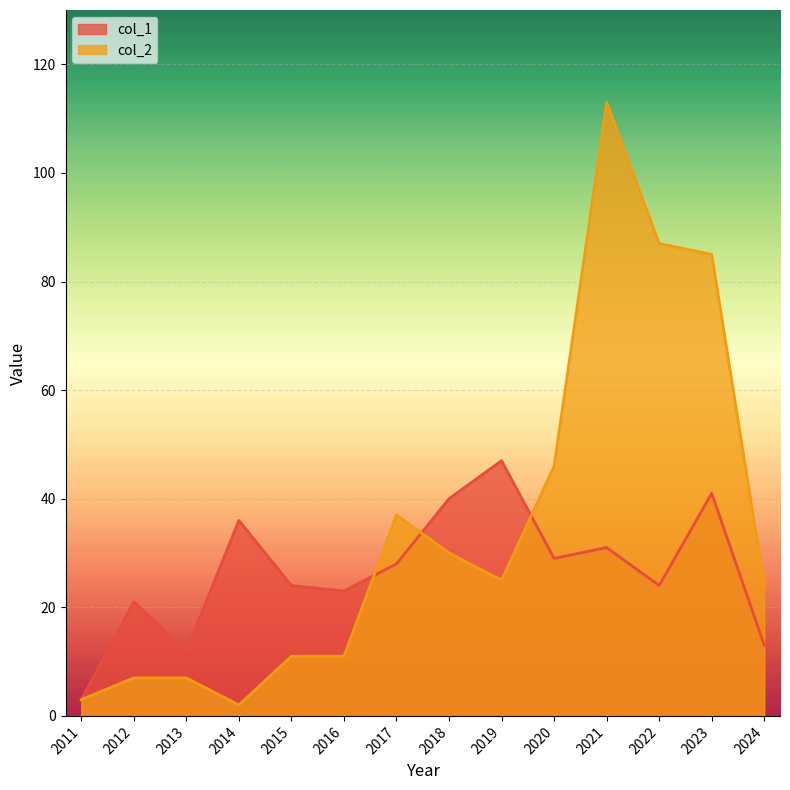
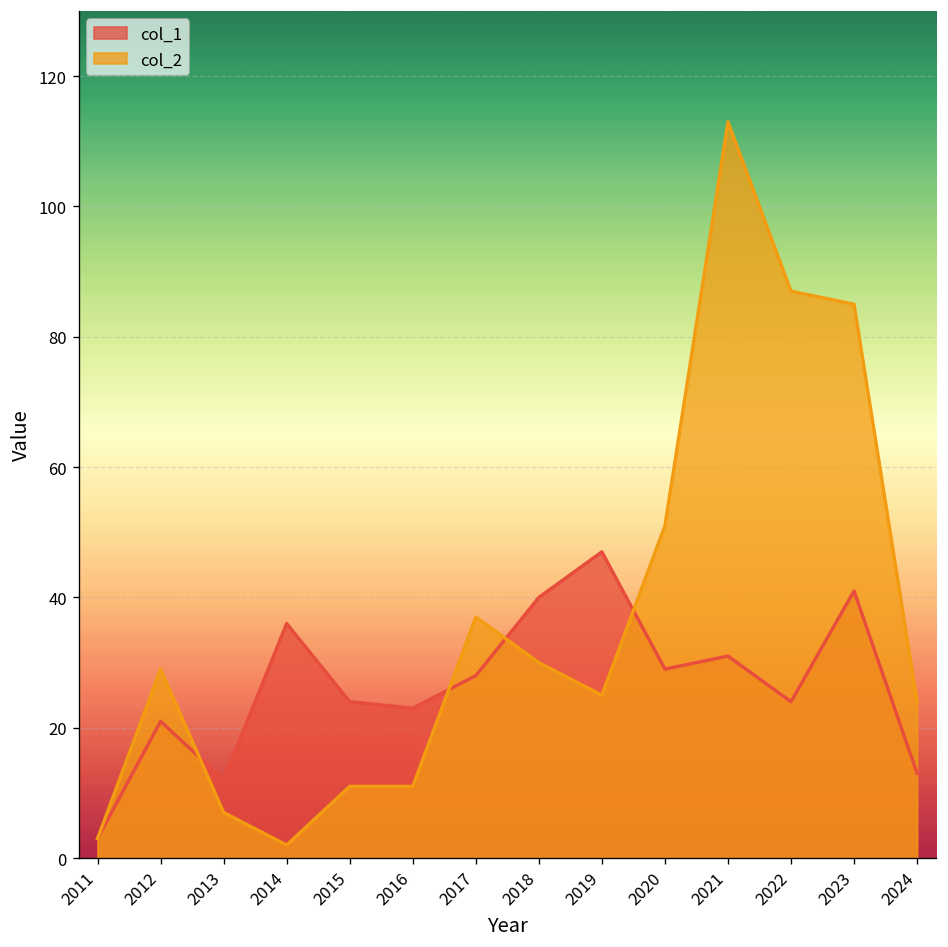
  {
    "col_1": {
      "2012": 21,
      "2013": 12,
      "2014": 36,
      "2015": 24,
      "2016": 23,
      "2017": 28,
      "2018": 40,
      "2019": 47,
      "2020": 29,
      "2021": 31,
      "2022": 24,
      "2023": 41,
      "2024": 13
    },
    "col_2": {
-     "2012": 7,
+     "2012": 29,
      "2013": 7,
      "2014": 2,
      "2015": 11,
      "2016": 11,
      "2017": 37,
      "2018": 30,
      "2019": 25,
-     "2020": 46,
+     "2020": 51,
      "2021": 113,
      "2022": 87,
      "2023": 85,
      "2024": 24
    }
  }
